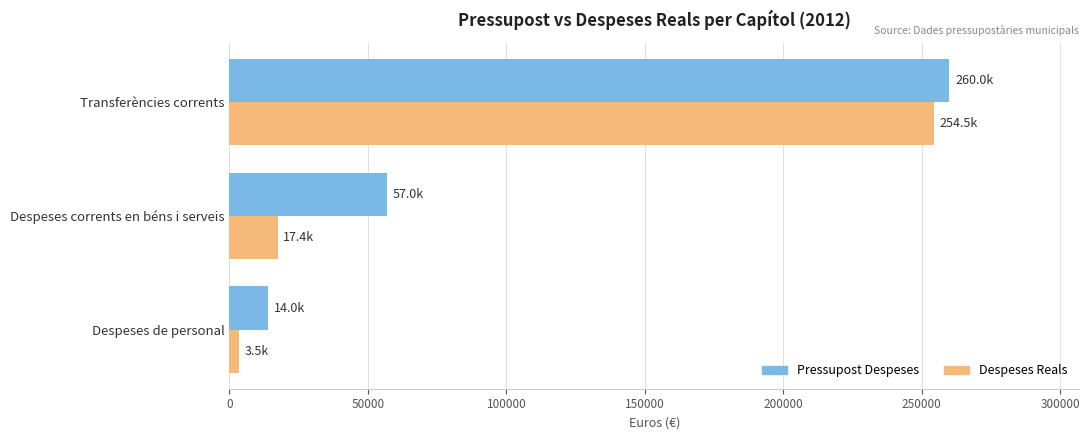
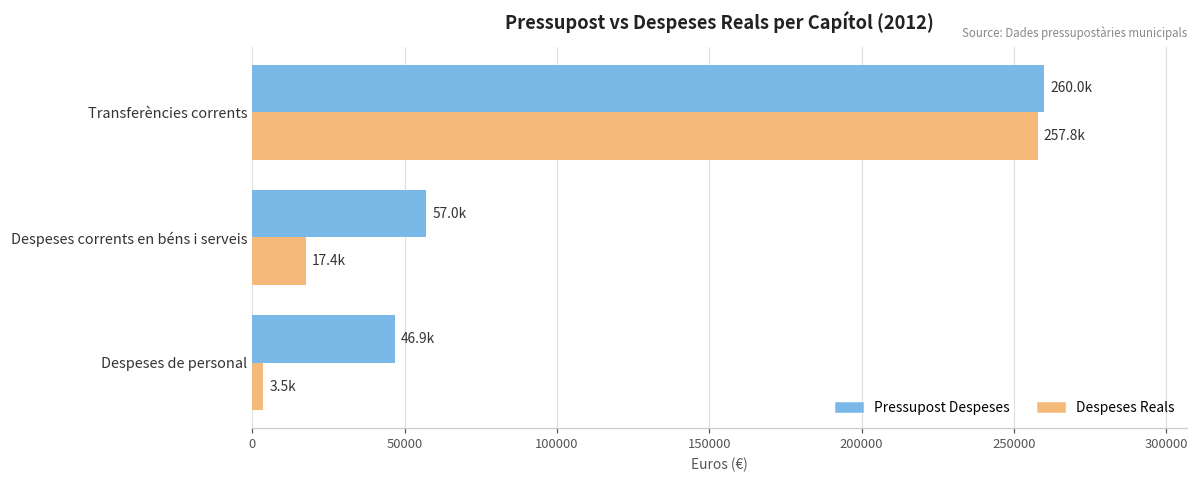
  {
    "Pressupost Despeses": {
      "Transferències corrents": "260.0k",
      "Despeses corrents en béns i serveis": "57.0k",
-     "Despeses de personal": "14.0k"
+     "Despeses de personal": "46.9k"
    },
    "Despeses Reals": {
-     "Transferències corrents": "254.5k",
+     "Transferències corrents": "257.8k",
      "Despeses corrents en béns i serveis": "17.4k",
      "Despeses de personal": "3.5k"
    }
  }
